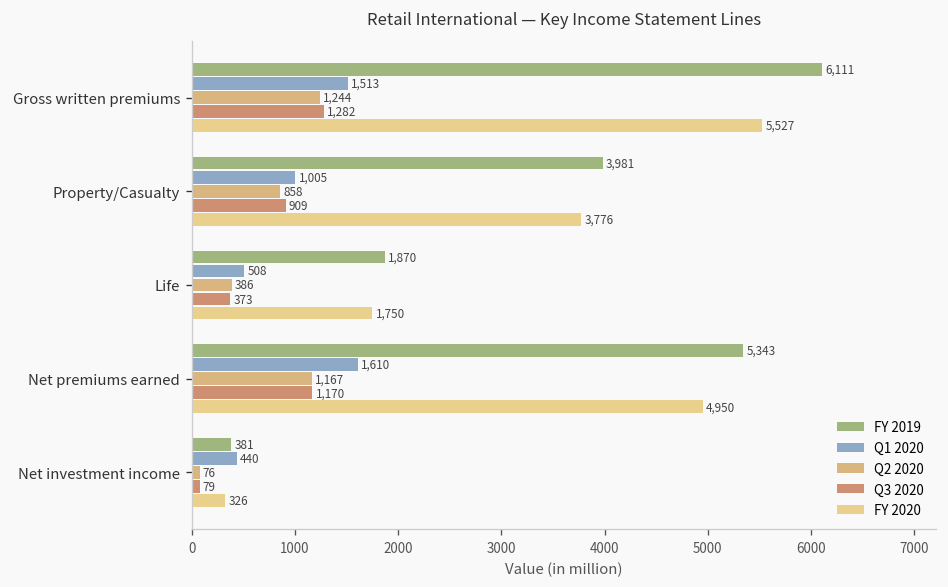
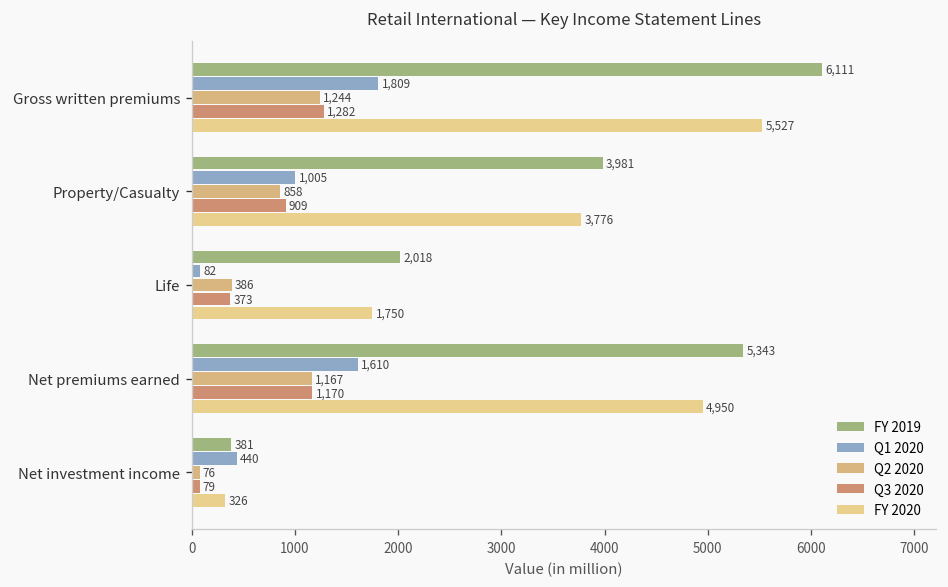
  {
    "FY 2019": {
      "Gross written premiums": "6,111",
      "Property/Casualty": "3,981",
-     "Life": "1,870",
+     "Life": "2,018",
      "Net premiums earned": "5,343",
      "Net investment income": "381"
    },
    "Q1 2020": {
-     "Gross written premiums": "1,513",
+     "Gross written premiums": "1,809",
      "Property/Casualty": "1,005",
-     "Life": "508",
+     "Life": "82",
      "Net premiums earned": "1,610",
      "Net investment income": "440"
    }
  }
